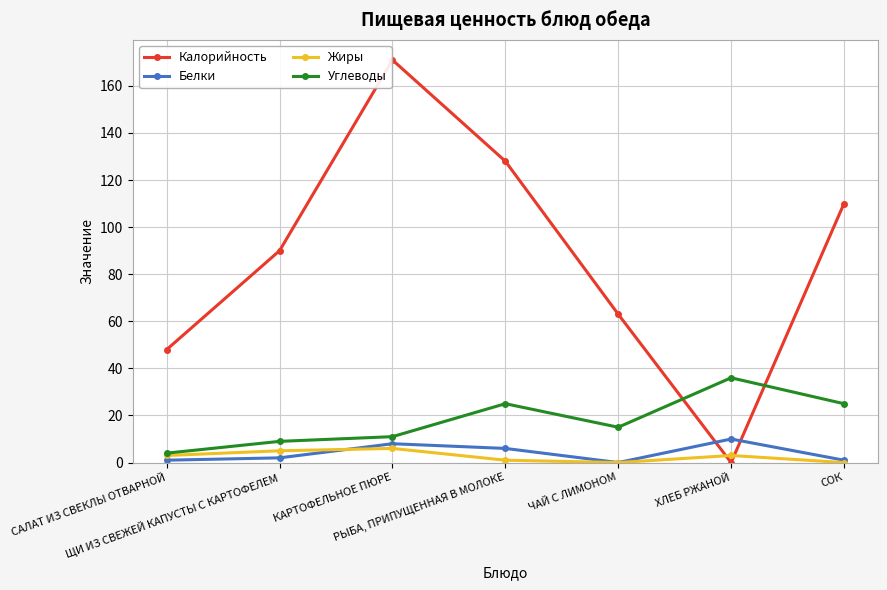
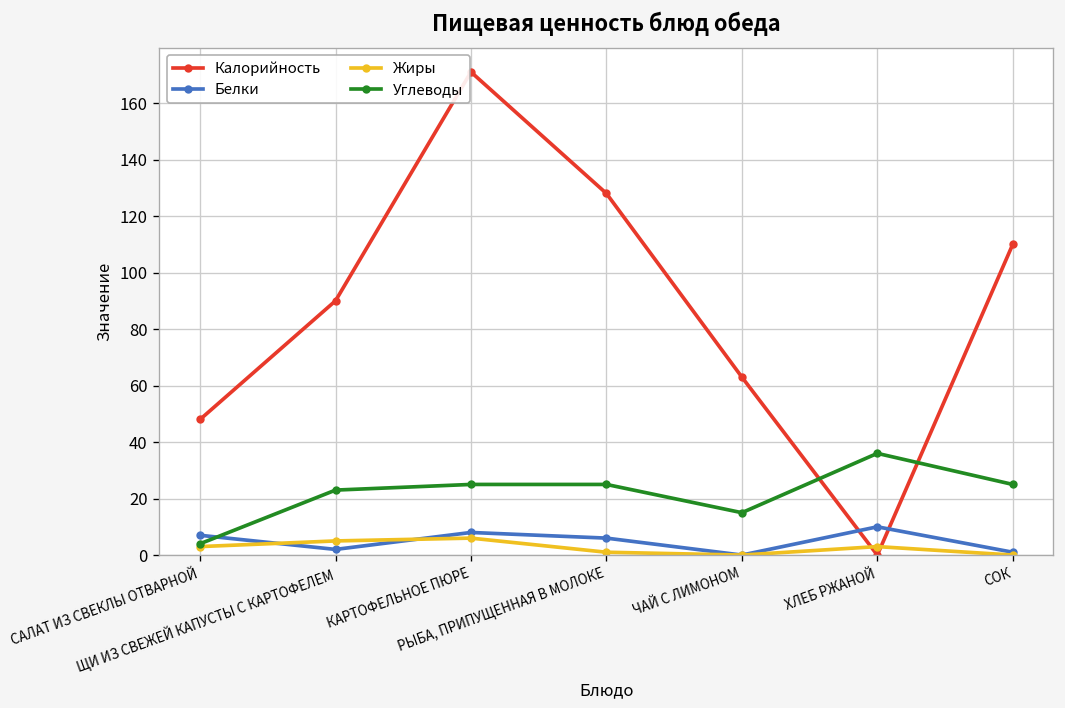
  {
    "Калорийность": {
      "САЛАТ ИЗ СВЕКЛЫ ОТВАРНОЙ": 48,
      "ЩИ ИЗ СВЕЖЕЙ КАПУСТЫ С КАРТОФЕЛЕМ": 90,
      "КАРТОФЕЛЬНОЕ ПЮРЕ": 171,
      "РЫБА, ПРИПУЩЕННАЯ В МОЛОКЕ": 128,
      "ЧАЙ С ЛИМОНОМ": 63,
      "ХЛЕБ РЖАНОЙ": 0,
      "СОК": 110
    },
    "Белки": {
-     "САЛАТ ИЗ СВЕКЛЫ ОТВАРНОЙ": 1,
+     "САЛАТ ИЗ СВЕКЛЫ ОТВАРНОЙ": 7,
      "ЩИ ИЗ СВЕЖЕЙ КАПУСТЫ С КАРТОФЕЛЕМ": 2,
      "КАРТОФЕЛЬНОЕ ПЮРЕ": 8,
      "РЫБА, ПРИПУЩЕННАЯ В МОЛОКЕ": 6,
      "ХЛЕБ РЖАНОЙ": 10
    },
    "Жиры": {
      "ЩИ ИЗ СВЕЖЕЙ КАПУСТЫ С КАРТОФЕЛЕМ": 5,
      "КАРТОФЕЛЬНОЕ ПЮРЕ": 6,
      "РЫБА, ПРИПУЩЕННАЯ В МОЛОКЕ": 1,
      "ХЛЕБ РЖАНОЙ": 3
    },
    "Углеводы": {
-     "ЩИ ИЗ СВЕЖЕЙ КАПУСТЫ С КАРТОФЕЛЕМ": 9,
-     "КАРТОФЕЛЬНОЕ ПЮРЕ": 11,
+     "ЩИ ИЗ СВЕЖЕЙ КАПУСТЫ С КАРТОФЕЛЕМ": 23,
+     "КАРТОФЕЛЬНОЕ ПЮРЕ": 25,
      "РЫБА, ПРИПУЩЕННАЯ В МОЛОКЕ": 25,
      "ЧАЙ С ЛИМОНОМ": 15,
      "ХЛЕБ РЖАНОЙ": 36,
      "СОК": 25
    }
  }
